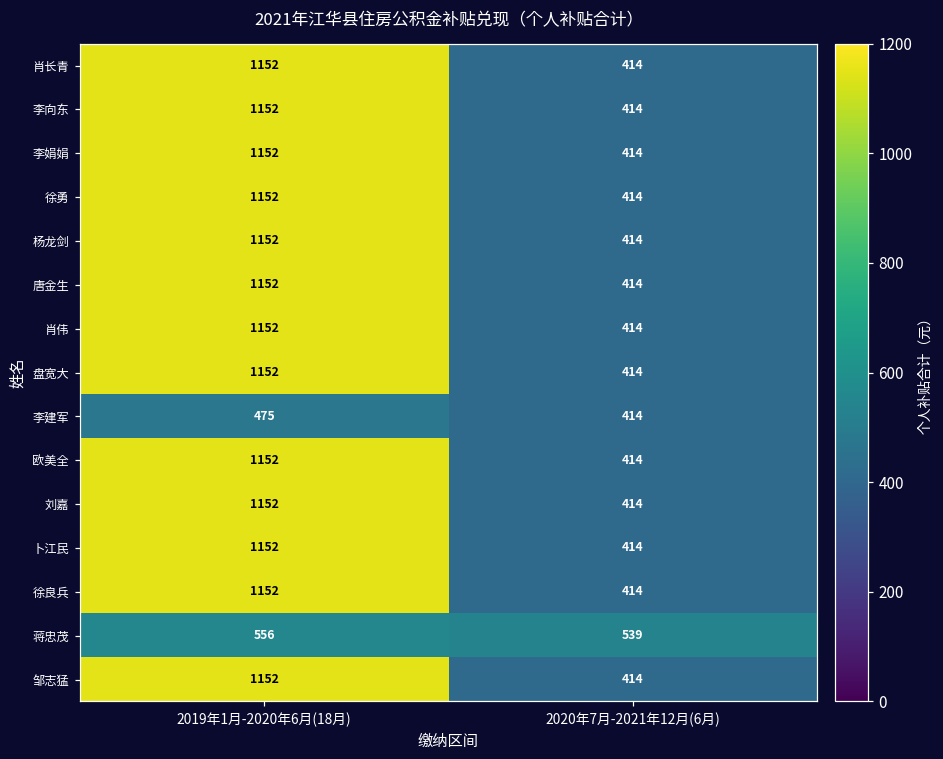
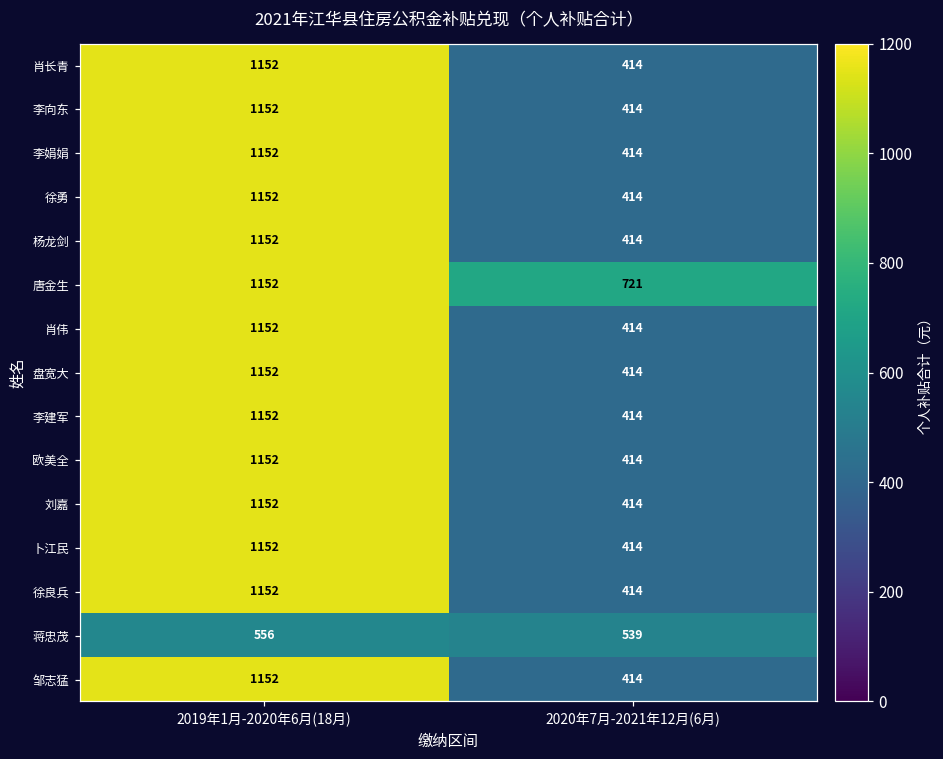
  {
    "肖长青": {
      "2019年1月-2020年6月(18月)": 1152,
      "2020年7月-2021年12月(6月)": 414
    },
    "李向东": {
      "2019年1月-2020年6月(18月)": 1152,
      "2020年7月-2021年12月(6月)": 414
    },
    "李娟娟": {
      "2019年1月-2020年6月(18月)": 1152,
      "2020年7月-2021年12月(6月)": 414
    },
    "徐勇": {
      "2019年1月-2020年6月(18月)": 1152,
      "2020年7月-2021年12月(6月)": 414
    },
    "杨龙剑": {
      "2019年1月-2020年6月(18月)": 1152,
      "2020年7月-2021年12月(6月)": 414
    },
    "唐金生": {
      "2019年1月-2020年6月(18月)": 1152,
-     "2020年7月-2021年12月(6月)": 414
+     "2020年7月-2021年12月(6月)": 721
    },
    "肖伟": {
      "2019年1月-2020年6月(18月)": 1152,
      "2020年7月-2021年12月(6月)": 414
    },
    "盘宽大": {
      "2019年1月-2020年6月(18月)": 1152,
      "2020年7月-2021年12月(6月)": 414
    },
    "李建军": {
-     "2019年1月-2020年6月(18月)": 475,
+     "2019年1月-2020年6月(18月)": 1152,
      "2020年7月-2021年12月(6月)": 414
    },
    "欧美全": {
      "2019年1月-2020年6月(18月)": 1152,
      "2020年7月-2021年12月(6月)": 414
    },
    "刘嘉": {
      "2019年1月-2020年6月(18月)": 1152,
      "2020年7月-2021年12月(6月)": 414
    },
    "卜江民": {
      "2019年1月-2020年6月(18月)": 1152,
      "2020年7月-2021年12月(6月)": 414
    },
    "徐良兵": {
      "2019年1月-2020年6月(18月)": 1152,
      "2020年7月-2021年12月(6月)": 414
    },
    "蒋忠茂": {
      "2019年1月-2020年6月(18月)": 556,
      "2020年7月-2021年12月(6月)": 539
    },
    "邹志猛": {
      "2019年1月-2020年6月(18月)": 1152,
      "2020年7月-2021年12月(6月)": 414
    }
  }
